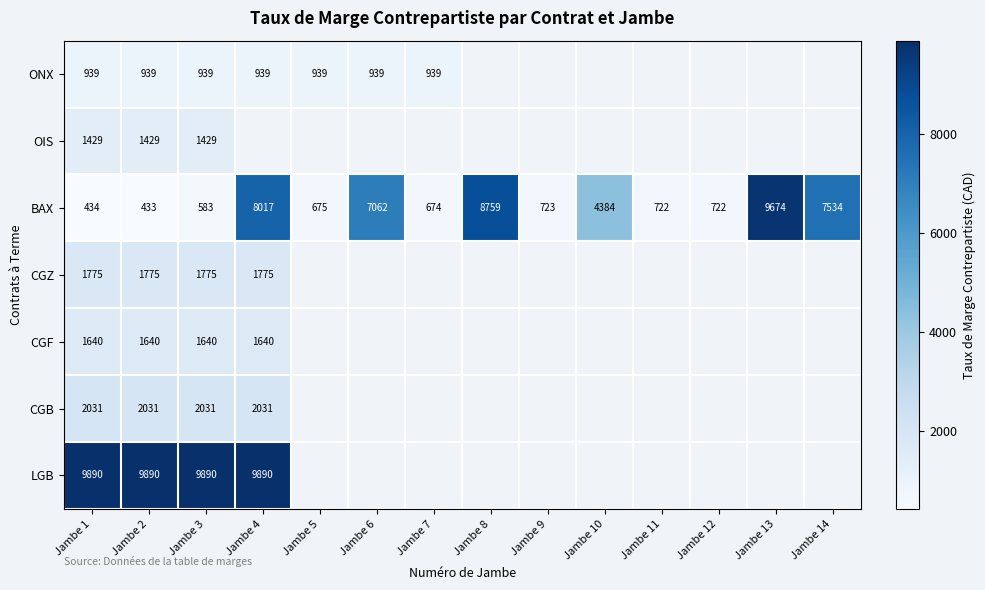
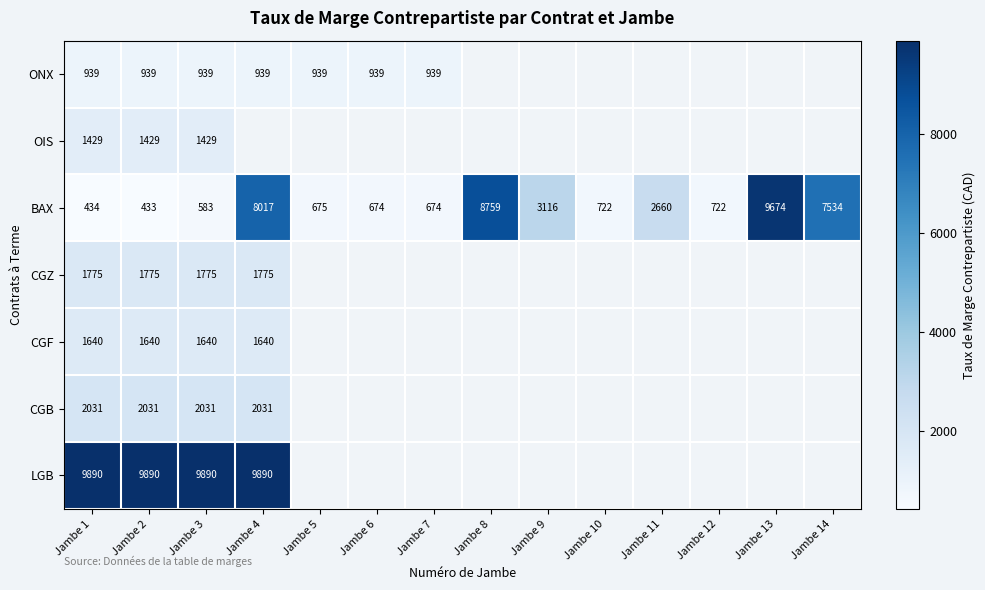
  {
    "ONX": {
      "Jambe 1": 939,
      "Jambe 2": 939,
      "Jambe 3": 939,
      "Jambe 4": 939,
      "Jambe 5": 939,
      "Jambe 6": 939,
      "Jambe 7": 939
    },
    "OIS": {
      "Jambe 1": 1429,
      "Jambe 2": 1429,
      "Jambe 3": 1429
    },
    "BAX": {
      "Jambe 1": 434,
      "Jambe 2": 433,
      "Jambe 3": 583,
      "Jambe 4": 8017,
      "Jambe 5": 675,
-     "Jambe 6": 7062,
+     "Jambe 6": 674,
      "Jambe 7": 674,
      "Jambe 8": 8759,
-     "Jambe 9": 723,
-     "Jambe 10": 4384,
-     "Jambe 11": 722,
+     "Jambe 9": 3116,
+     "Jambe 10": 722,
+     "Jambe 11": 2660,
      "Jambe 12": 722,
      "Jambe 13": 9674,
      "Jambe 14": 7534
    },
    "CGZ": {
      "Jambe 1": 1775,
      "Jambe 2": 1775,
      "Jambe 3": 1775,
      "Jambe 4": 1775
    },
    "CGF": {
      "Jambe 1": 1640,
      "Jambe 2": 1640,
      "Jambe 3": 1640,
      "Jambe 4": 1640
    },
    "CGB": {
      "Jambe 1": 2031,
      "Jambe 2": 2031,
      "Jambe 3": 2031,
      "Jambe 4": 2031
    },
    "LGB": {
      "Jambe 1": 9890,
      "Jambe 2": 9890,
      "Jambe 3": 9890,
      "Jambe 4": 9890
    }
  }
